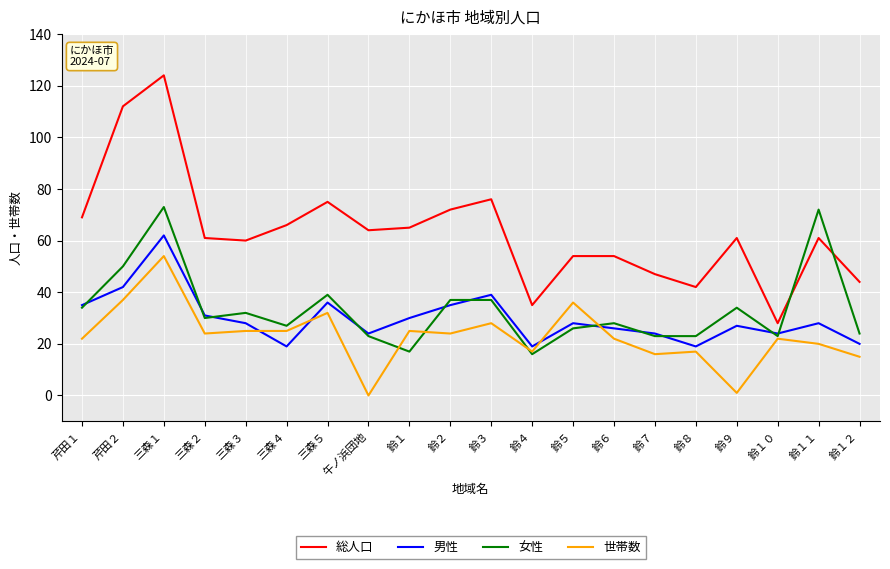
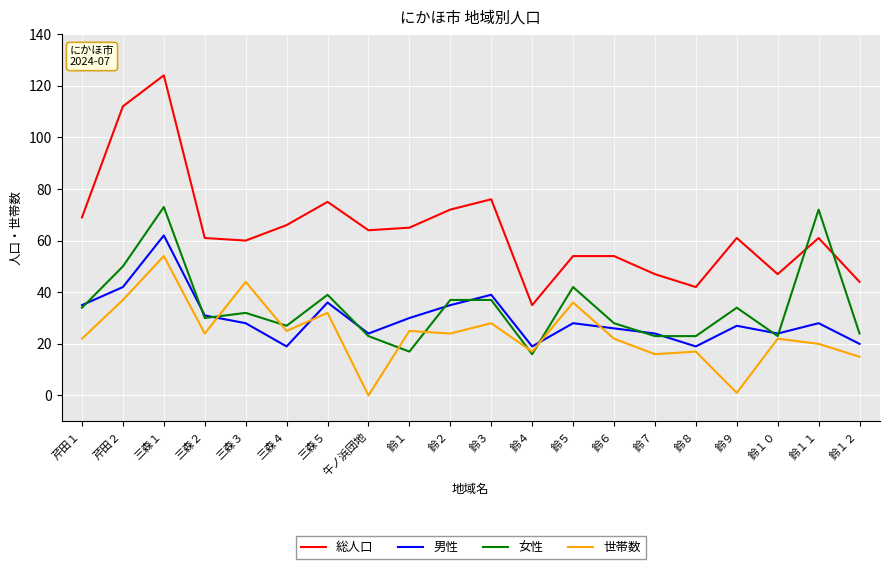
  {
    "総人口": {
      "芹田１": 69,
      "芹田２": 112,
      "三森１": 124,
      "三森２": 61,
      "三森３": 60,
      "三森４": 66,
      "三森５": 75,
      "午ノ浜団地": 64,
      "鈴１": 65,
      "鈴２": 72,
      "鈴３": 76,
      "鈴４": 35,
      "鈴５": 54,
      "鈴６": 54,
      "鈴７": 47,
      "鈴８": 42,
      "鈴９": 61,
-     "鈴１０": 28,
+     "鈴１０": 47,
      "鈴１１": 61,
      "鈴１２": 44
    },
    "男性": {
      "芹田１": 35,
      "芹田２": 42,
      "三森１": 62,
      "三森２": 31,
      "三森３": 28,
      "三森４": 19,
      "三森５": 36,
      "午ノ浜団地": 24,
      "鈴１": 30,
      "鈴２": 35,
      "鈴３": 39,
      "鈴４": 19,
      "鈴５": 28,
      "鈴６": 26,
      "鈴７": 24,
      "鈴８": 19,
      "鈴９": 27,
      "鈴１０": 24,
      "鈴１１": 28,
      "鈴１２": 20
    },
    "女性": {
      "芹田１": 34,
      "芹田２": 50,
      "三森１": 73,
      "三森２": 30,
      "三森３": 32,
      "三森４": 27,
      "三森５": 39,
      "午ノ浜団地": 23,
      "鈴１": 17,
      "鈴２": 37,
      "鈴３": 37,
      "鈴４": 16,
-     "鈴５": 26,
+     "鈴５": 42,
      "鈴６": 28,
      "鈴７": 23,
      "鈴８": 23,
      "鈴９": 34,
      "鈴１０": 23,
      "鈴１１": 72,
      "鈴１２": 24
    },
    "世帯数": {
      "芹田１": 22,
      "芹田２": 37,
      "三森１": 54,
      "三森２": 24,
-     "三森３": 25,
+     "三森３": 44,
      "三森４": 25,
      "三森５": 32,
      "午ノ浜団地": 0,
      "鈴１": 25,
      "鈴２": 24,
      "鈴３": 28,
      "鈴４": 17,
      "鈴５": 36,
      "鈴６": 22,
      "鈴７": 16,
      "鈴８": 17,
      "鈴９": 1,
      "鈴１０": 22,
      "鈴１１": 20,
      "鈴１２": 15
    }
  }
